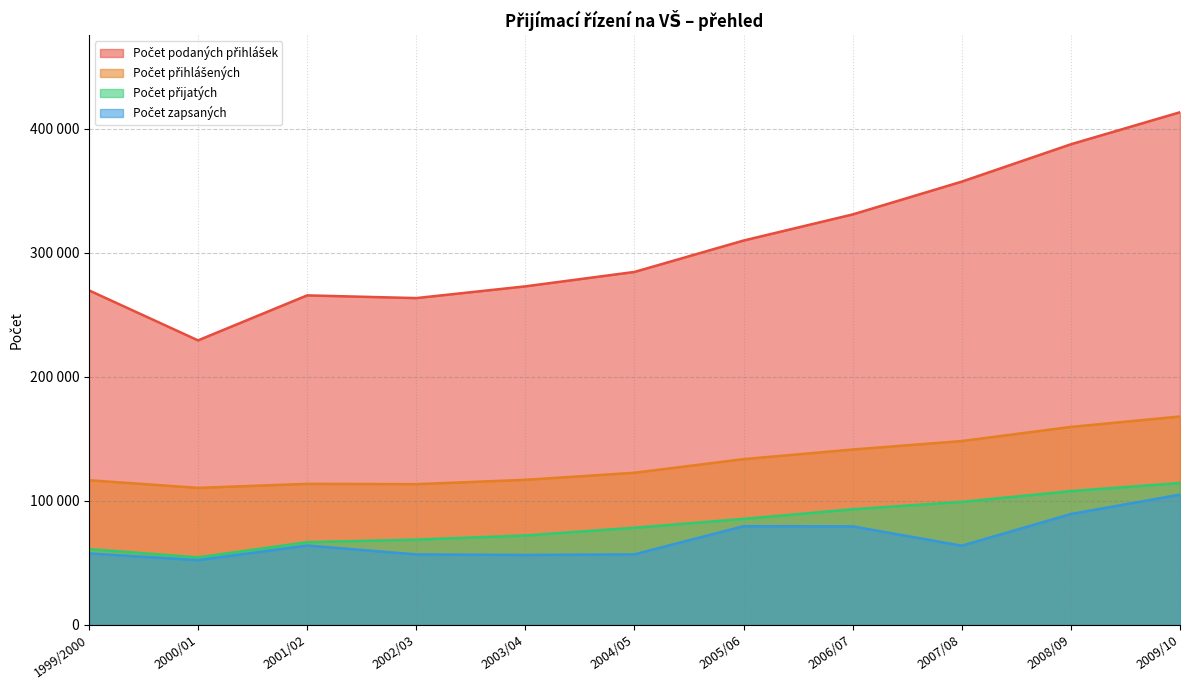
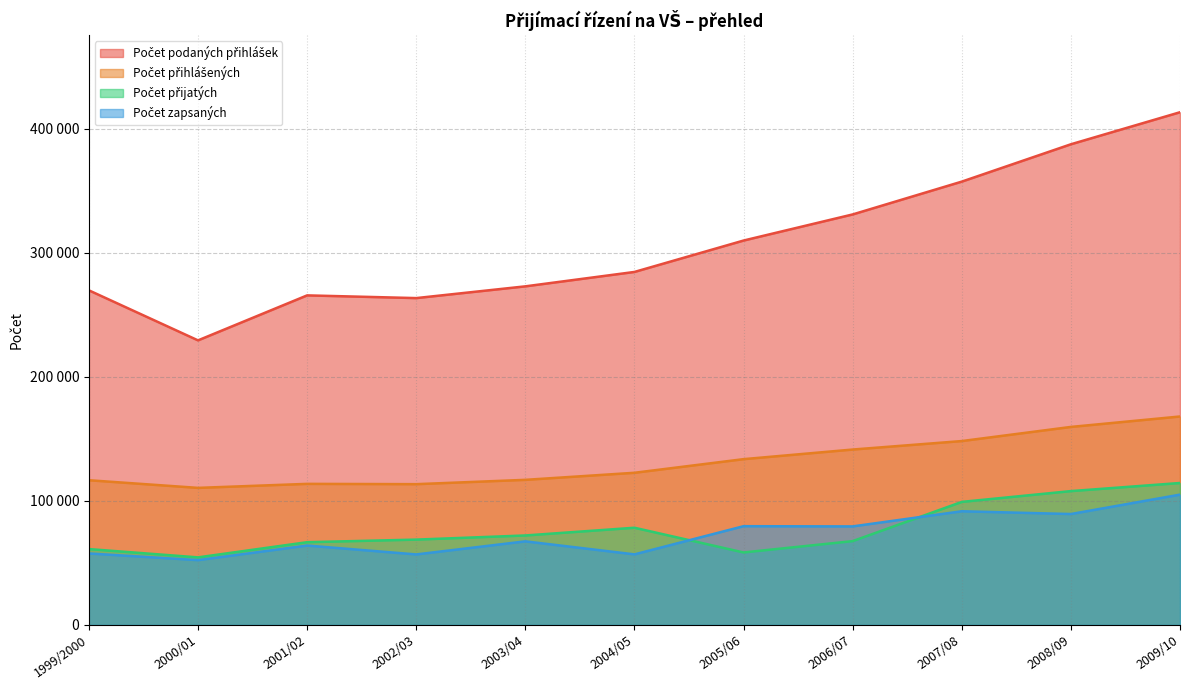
  {
    "Počet přijatých": {
      "1999/2000": 61000,
      "2000/01": 54000,
      "2001/02": 67000,
      "2002/03": 69000,
      "2003/04": 72000,
      "2004/05": 78000,
-     "2005/06": 85000,
-     "2006/07": 93000,
+     "2005/06": 58000,
+     "2006/07": 68000,
      "2007/08": 99000,
      "2008/09": 108000,
      "2009/10": 114000
    },
    "Počet zapsaných": {
      "1999/2000": 58000,
      "2000/01": 52000,
      "2001/02": 64000,
      "2002/03": 57000,
-     "2003/04": 56000,
+     "2003/04": 67000,
      "2004/05": 57000,
      "2005/06": 80000,
      "2006/07": 79000,
-     "2007/08": 64000,
+     "2007/08": 92000,
      "2008/09": 89000,
      "2009/10": 105000
    }
  }
